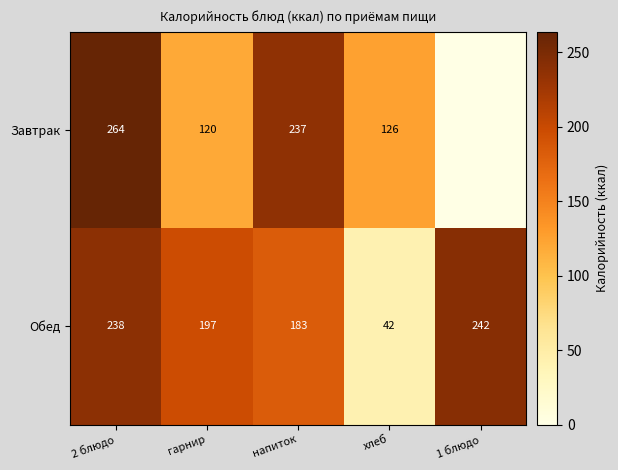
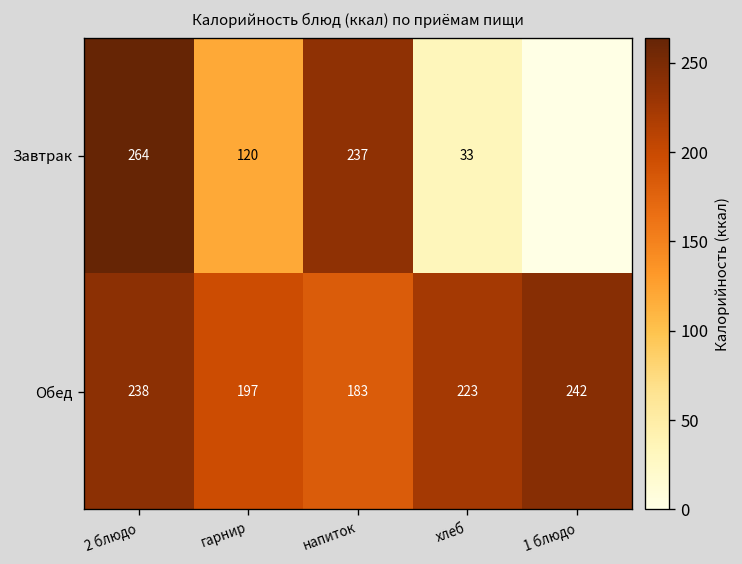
  {
    "Завтрак": {
      "2 блюдо": 264,
      "гарнир": 120,
      "напиток": 237,
-     "хлеб": 126
+     "хлеб": 33
    },
    "Обед": {
      "2 блюдо": 238,
      "гарнир": 197,
      "напиток": 183,
-     "хлеб": 42,
+     "хлеб": 223,
      "1 блюдо": 242
    }
  }
